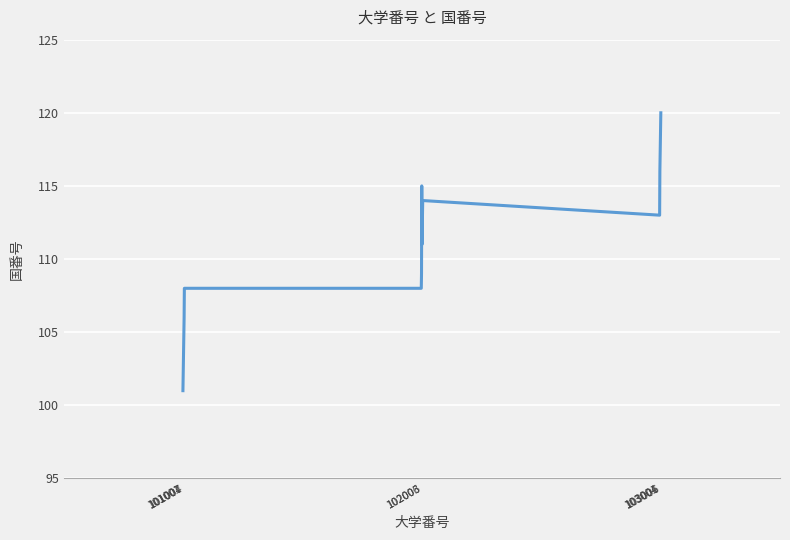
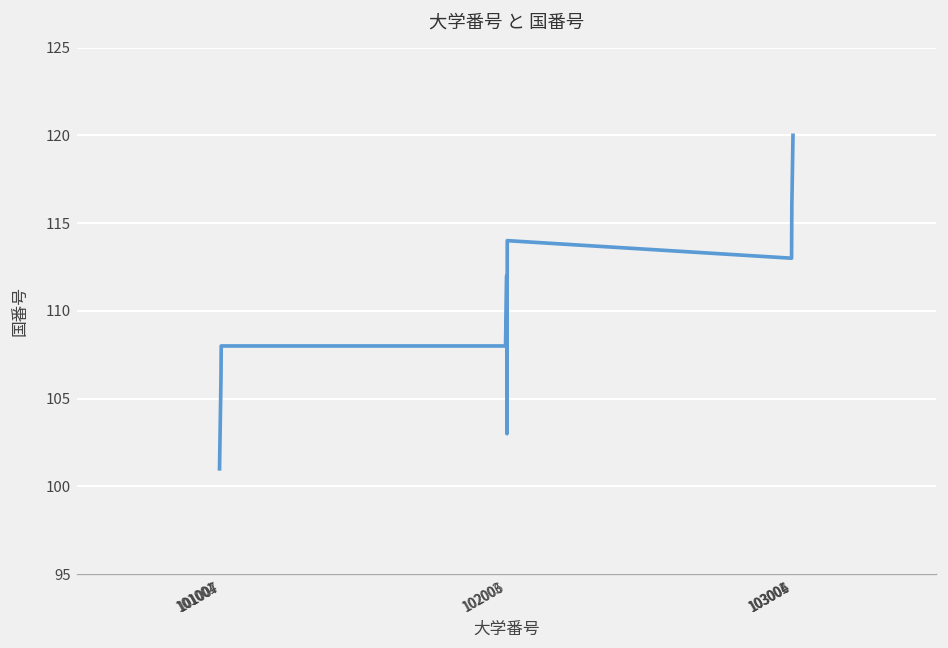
  {
    "101001": 101,
    "101004": 104,
    "101007": 108,
-   "102003": 115,
-   "102006": 113,
+   "102003": 110,
+   "102006": 103,
    "103001": 113,
    "103004": 118,
    "103006": 120
  }
